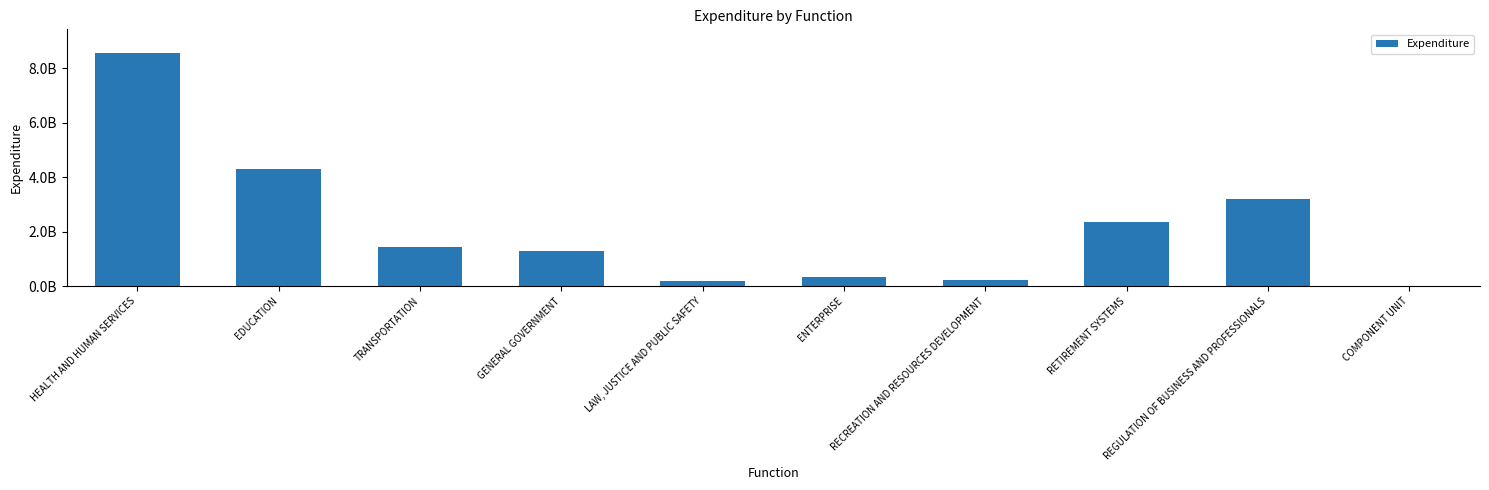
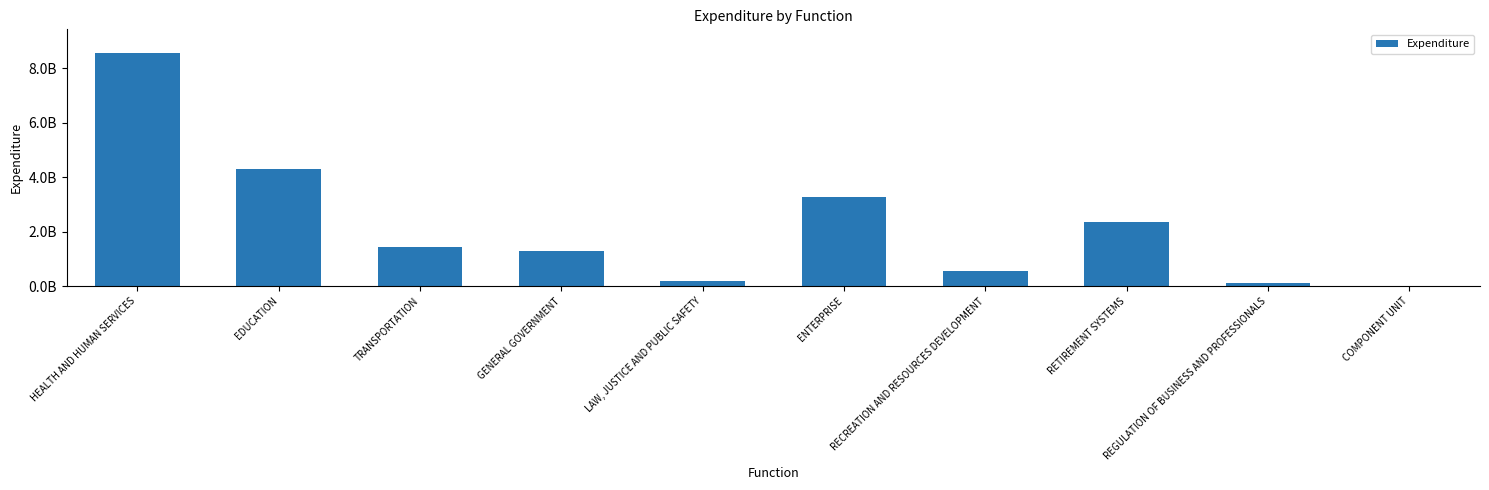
  {
    "HEALTH AND HUMAN SERVICES": 8600000000,
    "EDUCATION": 4300000000,
    "TRANSPORTATION": 1400000000,
    "GENERAL GOVERNMENT": 1300000000,
    "LAW, JUSTICE AND PUBLIC SAFETY": 200000000,
-   "ENTERPRISE": 300000000,
-   "RECREATION AND RESOURCES DEVELOPMENT": 200000000,
+   "ENTERPRISE": 3300000000,
+   "RECREATION AND RESOURCES DEVELOPMENT": 600000000,
    "RETIREMENT SYSTEMS": 2400000000,
-   "REGULATION OF BUSINESS AND PROFESSIONALS": 3200000000
+   "REGULATION OF BUSINESS AND PROFESSIONALS": 100000000
  }
